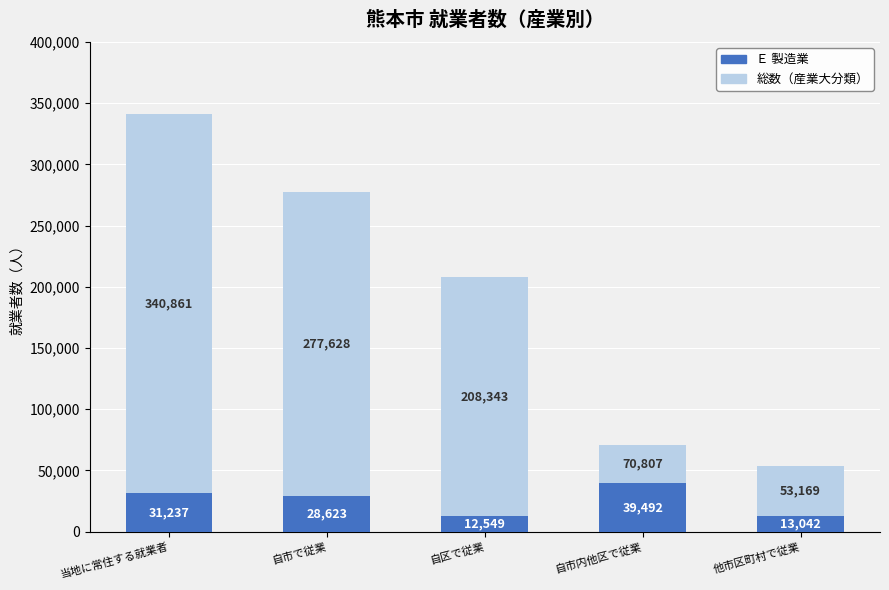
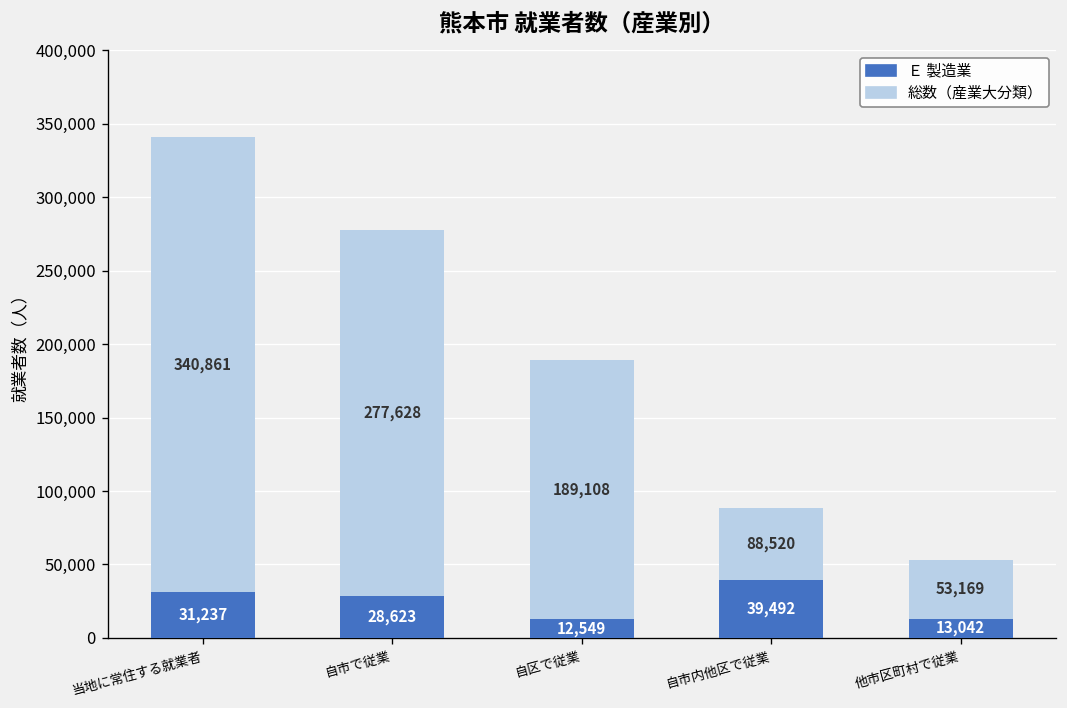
  {
    "総数（産業大分類）": {
      "当地に常住する就業者": "340,861",
      "自市で従業": "277,628",
-     "自区で従業": "208,343",
-     "自市内他区で従業": "70,807",
+     "自区で従業": "189,108",
+     "自市内他区で従業": "88,520",
      "他市区町村で従業": "53,169"
    }
  }
